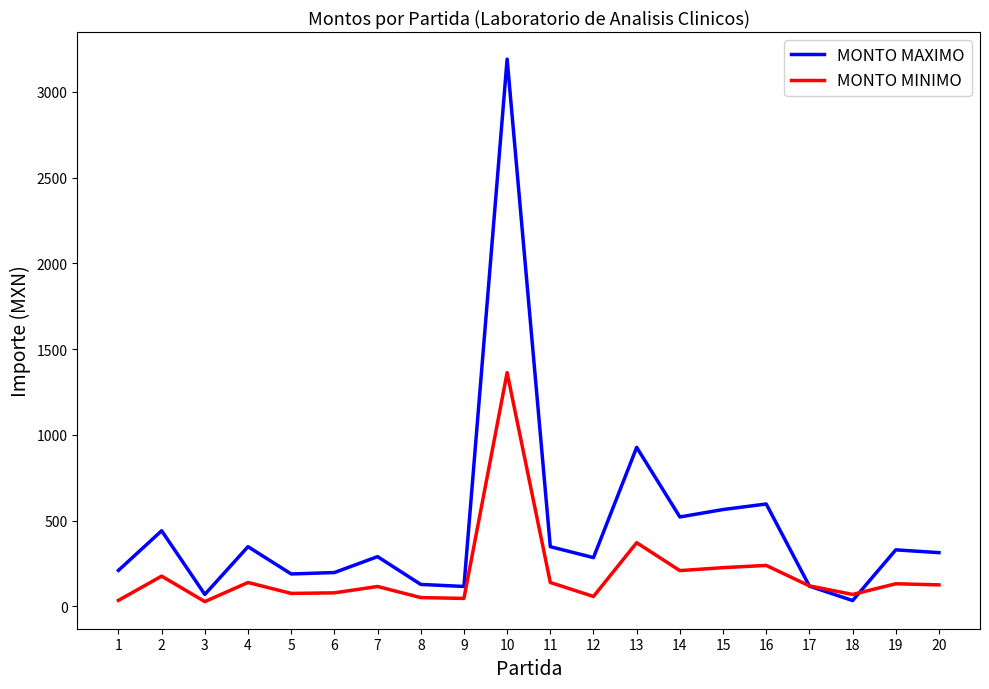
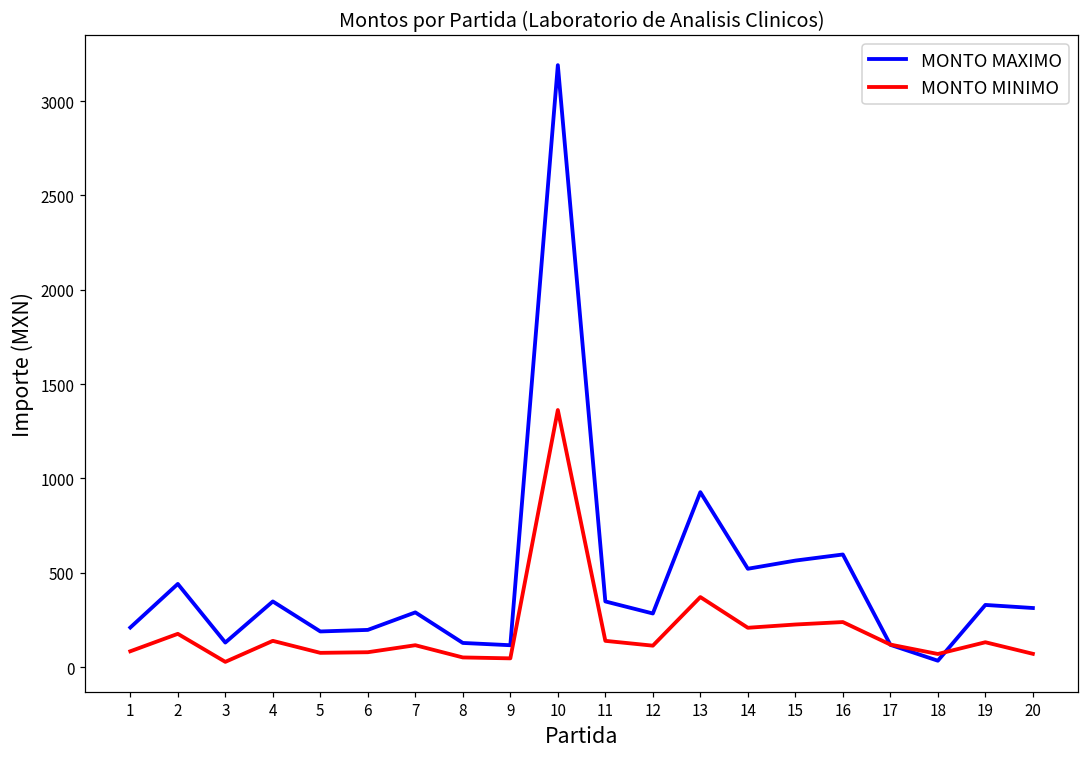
  {
    "MONTO MAXIMO": {
      "1": 210,
      "2": 440,
-     "3": 70,
+     "3": 130,
      "4": 350,
      "5": 190,
      "6": 200,
      "7": 290,
      "8": 130,
      "9": 120,
      "10": 3190,
      "11": 350,
      "12": 280,
      "13": 930,
      "14": 520,
      "15": 560,
      "16": 600,
      "18": 30,
      "19": 330,
      "20": 310
    },
    "MONTO MINIMO": {
-     "1": 30,
+     "1": 80,
      "2": 180,
      "3": 30,
      "4": 140,
      "5": 80,
      "6": 80,
      "7": 120,
      "8": 50,
      "9": 50,
      "10": 1360,
      "11": 140,
-     "12": 60,
+     "12": 110,
      "13": 370,
      "14": 210,
      "15": 230,
      "16": 240,
      "18": 70,
      "19": 130,
-     "20": 130
+     "20": 70
    }
  }
